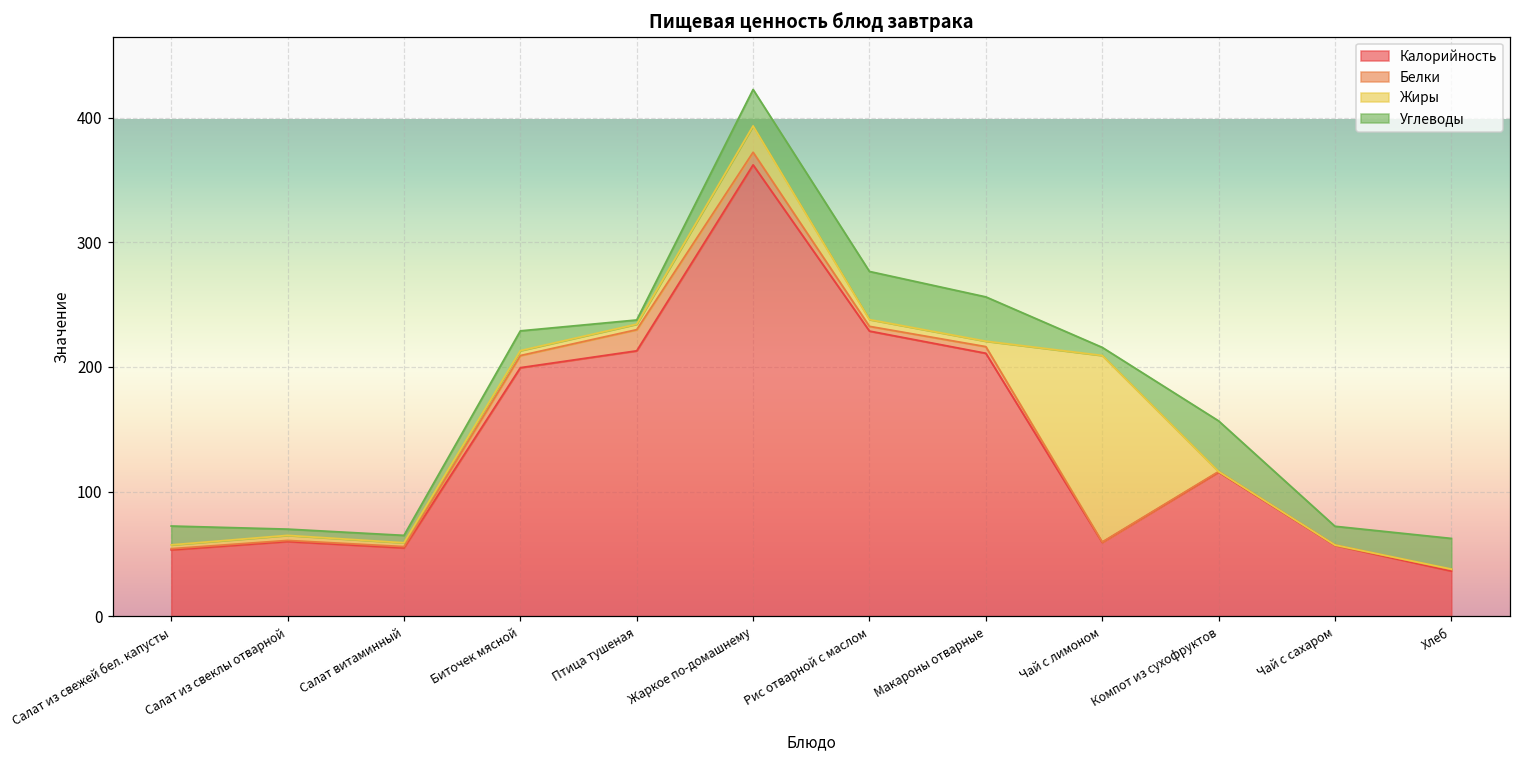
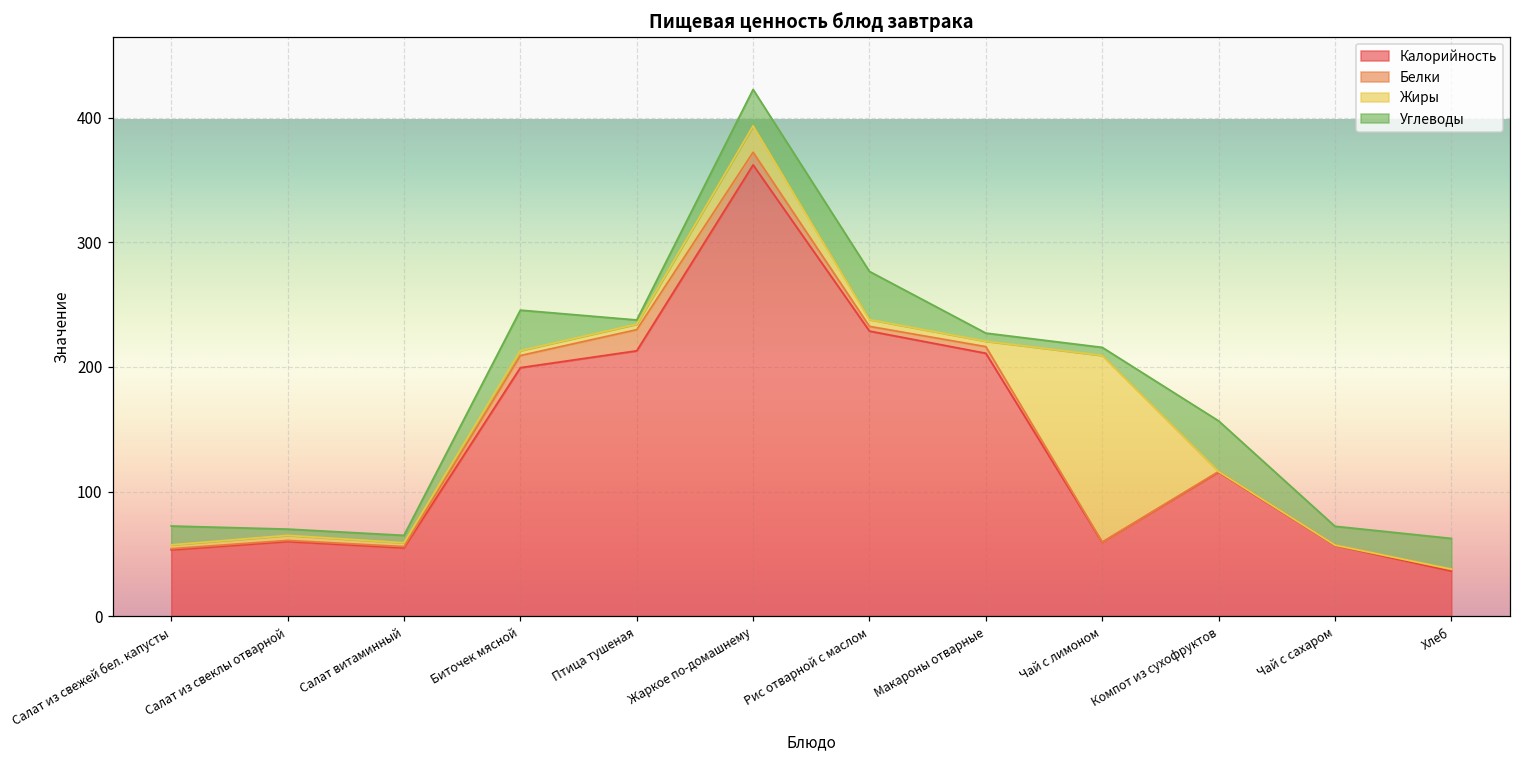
  {
    "Жиры": {
      "Салат из свежей бел. капусты": 3,
      "Салат из свеклы отварной": 4,
      "Салат витаминный": 3,
      "Биточек мясной": 4,
      "Птица тушеная": 4,
      "Жаркое по-домашнему": 21,
      "Рис отварной с маслом": 5,
      "Макароны отварные": 4,
      "Чай с лимоном": 150
    },
    "Углеводы": {
      "Салат из свежей бел. капусты": 15,
      "Салат из свеклы отварной": 5,
      "Салат витаминный": 6,
-     "Биточек мясной": 16,
+     "Биточек мясной": 32,
      "Птица тушеная": 3,
      "Жаркое по-домашнему": 29,
      "Рис отварной с маслом": 39,
-     "Макароны отварные": 36,
+     "Макароны отварные": 6,
      "Чай с лимоном": 6,
      "Компот из сухофруктов": 41,
      "Чай с сахаром": 15,
      "Хлеб": 25
    }
  }
